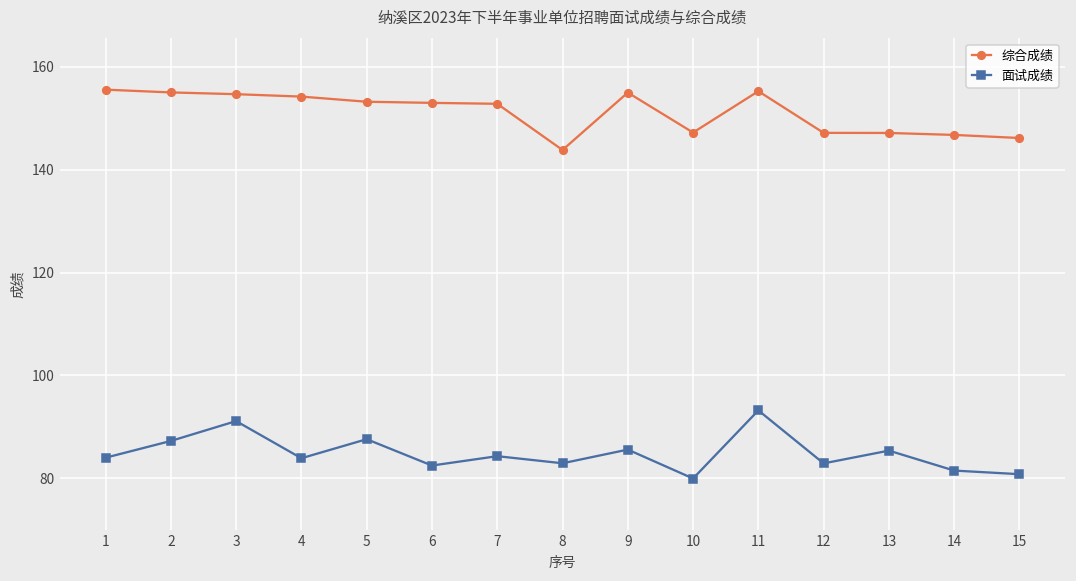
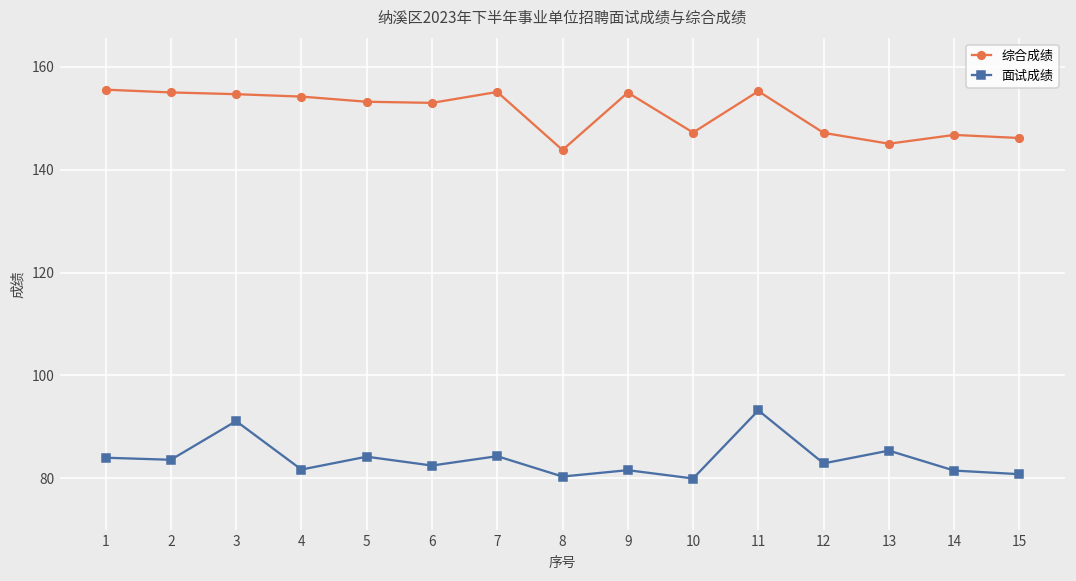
  {
    "综合成绩": {
      "1": 156,
      "2": 155,
      "3": 155,
      "4": 154,
      "5": 153,
      "6": 153,
-     "7": 153,
+     "7": 155,
      "8": 144,
      "9": 155,
      "10": 147,
      "11": 155,
      "12": 147,
-     "13": 147,
+     "13": 145,
      "14": 147,
      "15": 146
    },
    "面试成绩": {
      "1": 84,
-     "2": 87,
+     "2": 84,
      "3": 91,
-     "4": 84,
-     "5": 88,
+     "4": 82,
+     "5": 84,
      "6": 82,
      "7": 84,
-     "8": 83,
-     "9": 86,
+     "8": 80,
+     "9": 82,
      "10": 80,
      "11": 93,
      "12": 83,
      "13": 85,
      "14": 82,
      "15": 81
    }
  }
